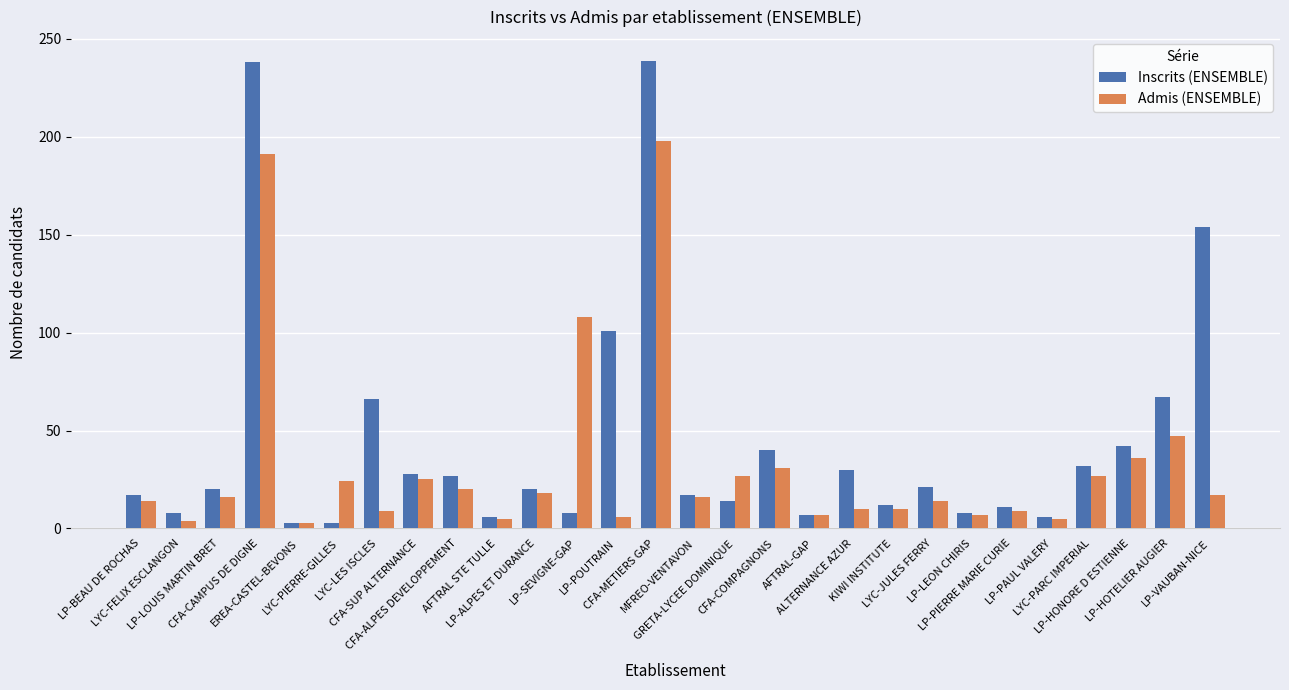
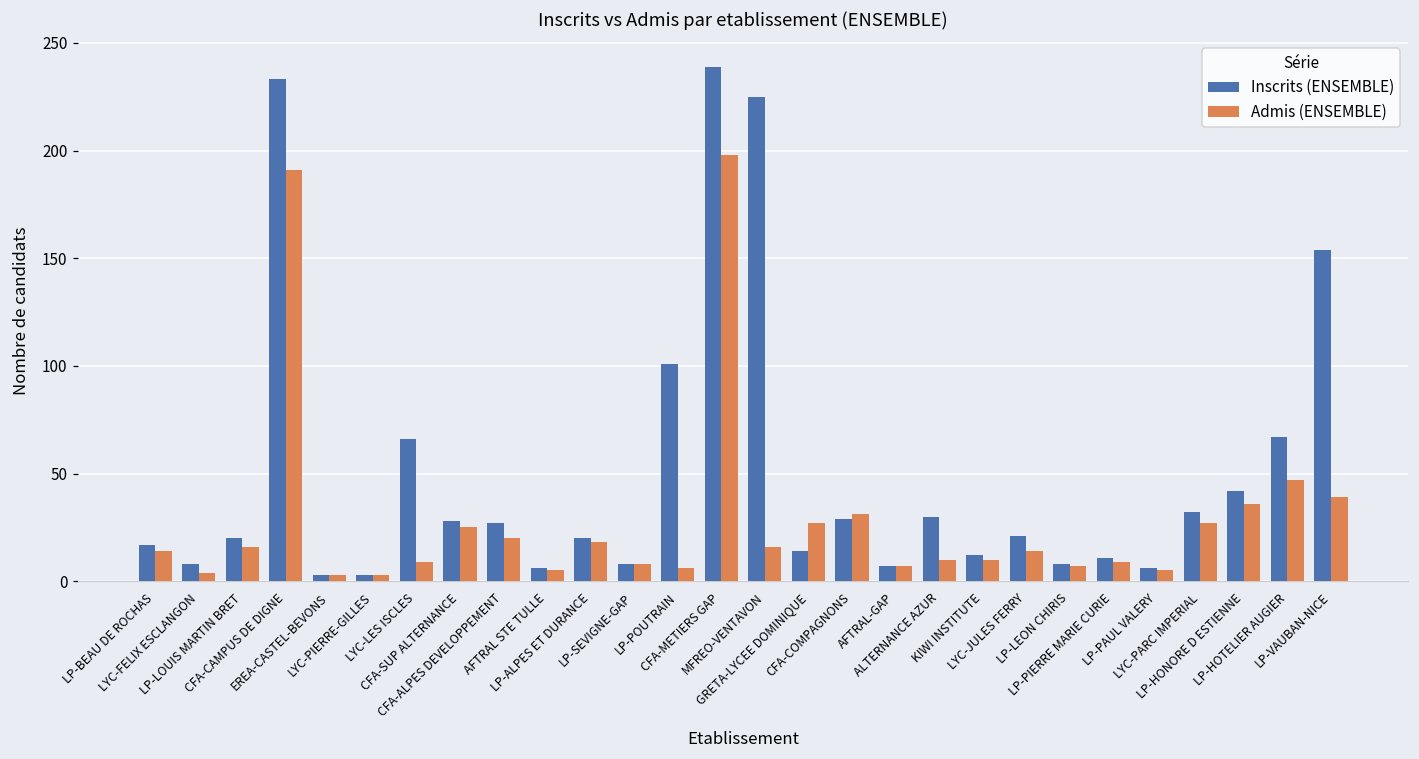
  {
    "Inscrits (ENSEMBLE)": {
      "LP-BEAU DE ROCHAS": 17,
      "LYC-FELIX ESCLANGON": 8,
      "LP-LOUIS MARTIN BRET": 20,
-     "CFA-CAMPUS DE DIGNE": 238,
+     "CFA-CAMPUS DE DIGNE": 233,
      "EREA-CASTEL-BEVONS": 3,
      "LYC-PIERRE-GILLES": 3,
      "LYC-LES ISCLES": 66,
      "CFA-SUP ALTERNANCE": 28,
      "CFA-ALPES DEVELOPPEMENT": 27,
      "AFTRAL STE TULLE": 6,
      "LP-ALPES ET DURANCE": 20,
      "LP-SEVIGNE-GAP": 8,
      "LP-POUTRAIN": 101,
      "CFA-METIERS GAP": 239,
-     "MFREO-VENTAVON": 17,
+     "MFREO-VENTAVON": 225,
      "GRETA-LYCEE DOMINIQUE": 14,
-     "CFA-COMPAGNONS": 40,
+     "CFA-COMPAGNONS": 29,
      "AFTRAL-GAP": 7,
      "ALTERNANCE AZUR": 30,
      "KIWI INSTITUTE": 12,
      "LYC-JULES FERRY": 21,
      "LP-LEON CHIRIS": 8,
      "LP-PIERRE MARIE CURIE": 11,
      "LP-PAUL VALERY": 6,
      "LYC-PARC IMPERIAL": 32,
      "LP-HONORE D ESTIENNE": 42,
      "LP-HOTELIER AUGIER": 67,
      "LP-VAUBAN-NICE": 154
    },
    "Admis (ENSEMBLE)": {
      "LP-BEAU DE ROCHAS": 14,
      "LYC-FELIX ESCLANGON": 4,
      "LP-LOUIS MARTIN BRET": 16,
      "CFA-CAMPUS DE DIGNE": 191,
      "EREA-CASTEL-BEVONS": 3,
-     "LYC-PIERRE-GILLES": 24,
+     "LYC-PIERRE-GILLES": 3,
      "LYC-LES ISCLES": 9,
      "CFA-SUP ALTERNANCE": 25,
      "CFA-ALPES DEVELOPPEMENT": 20,
      "AFTRAL STE TULLE": 5,
      "LP-ALPES ET DURANCE": 18,
-     "LP-SEVIGNE-GAP": 108,
+     "LP-SEVIGNE-GAP": 8,
      "LP-POUTRAIN": 6,
      "CFA-METIERS GAP": 198,
      "MFREO-VENTAVON": 16,
      "GRETA-LYCEE DOMINIQUE": 27,
      "CFA-COMPAGNONS": 31,
      "AFTRAL-GAP": 7,
      "ALTERNANCE AZUR": 10,
      "KIWI INSTITUTE": 10,
      "LYC-JULES FERRY": 14,
      "LP-LEON CHIRIS": 7,
      "LP-PIERRE MARIE CURIE": 9,
      "LP-PAUL VALERY": 5,
      "LYC-PARC IMPERIAL": 27,
      "LP-HONORE D ESTIENNE": 36,
      "LP-HOTELIER AUGIER": 47,
-     "LP-VAUBAN-NICE": 17
+     "LP-VAUBAN-NICE": 39
    }
  }
